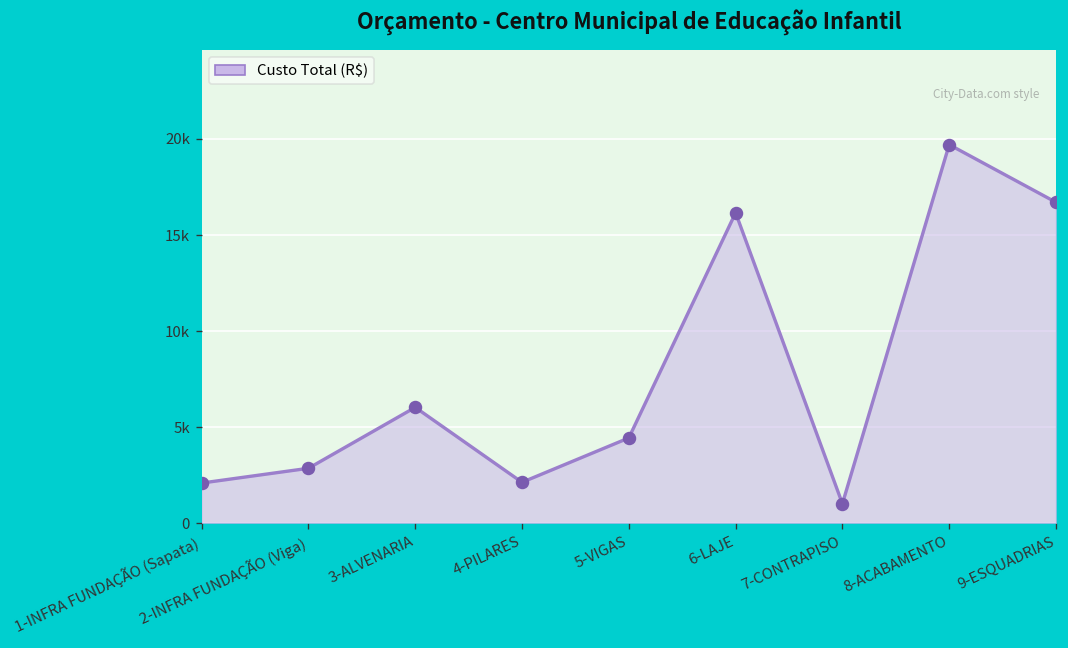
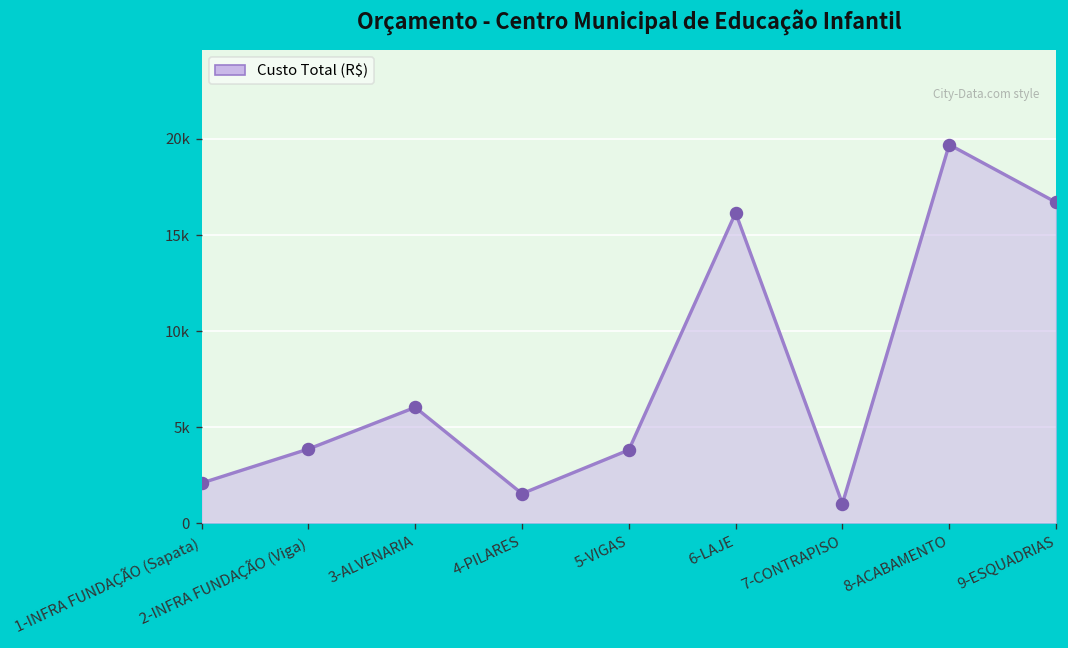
  {
    "1-INFRA FUNDAÇÃO (Sapata)": 2100,
-   "2-INFRA FUNDAÇÃO (Viga)": 2900,
+   "2-INFRA FUNDAÇÃO (Viga)": 3900,
    "3-ALVENARIA": 6000,
-   "4-PILARES": 2100,
-   "5-VIGAS": 4400,
+   "4-PILARES": 1500,
+   "5-VIGAS": 3800,
    "6-LAJE": 16200,
    "7-CONTRAPISO": 1000,
    "8-ACABAMENTO": 19700,
    "9-ESQUADRIAS": 16700
  }
